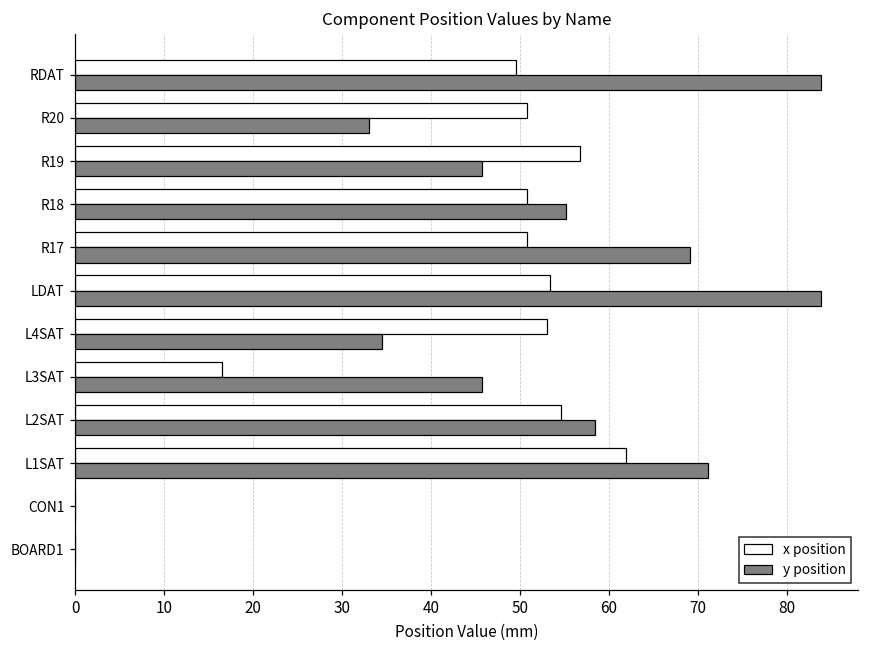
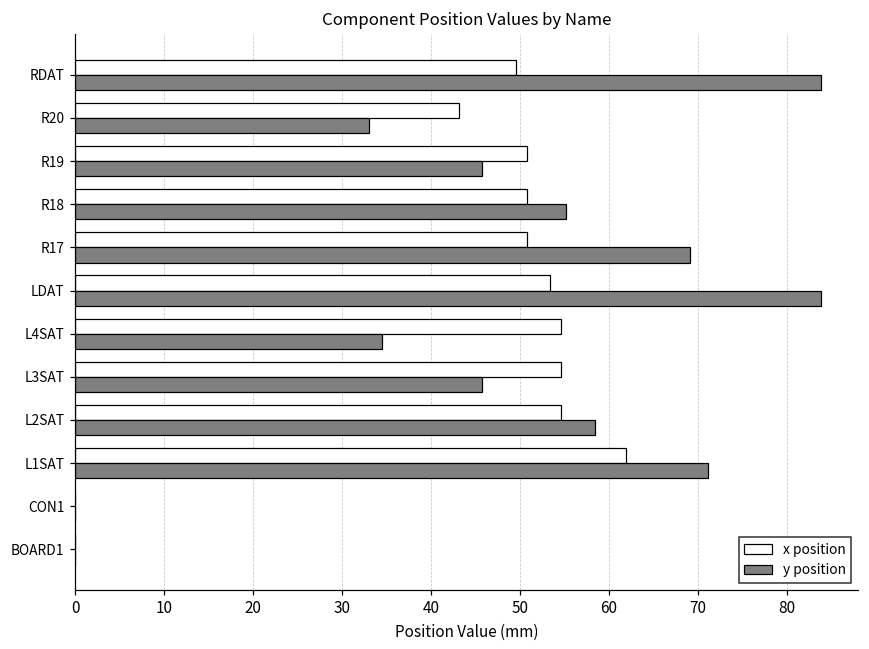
  {
    "x position": {
      "RDAT": 50,
-     "R20": 51,
-     "R19": 57,
+     "R20": 43,
+     "R19": 51,
      "R18": 51,
      "R17": 51,
      "LDAT": 53,
-     "L4SAT": 53,
-     "L3SAT": 16,
+     "L4SAT": 55,
+     "L3SAT": 55,
      "L2SAT": 55,
      "L1SAT": 62,
      "CON1": 0,
      "BOARD1": 0
    },
    "y position": {
      "RDAT": 84,
      "R20": 33,
      "R19": 46,
      "R18": 55,
      "R17": 69,
      "LDAT": 84,
      "L4SAT": 34,
      "L3SAT": 46,
      "L2SAT": 58,
      "L1SAT": 71,
      "CON1": 0,
      "BOARD1": 0
    }
  }
